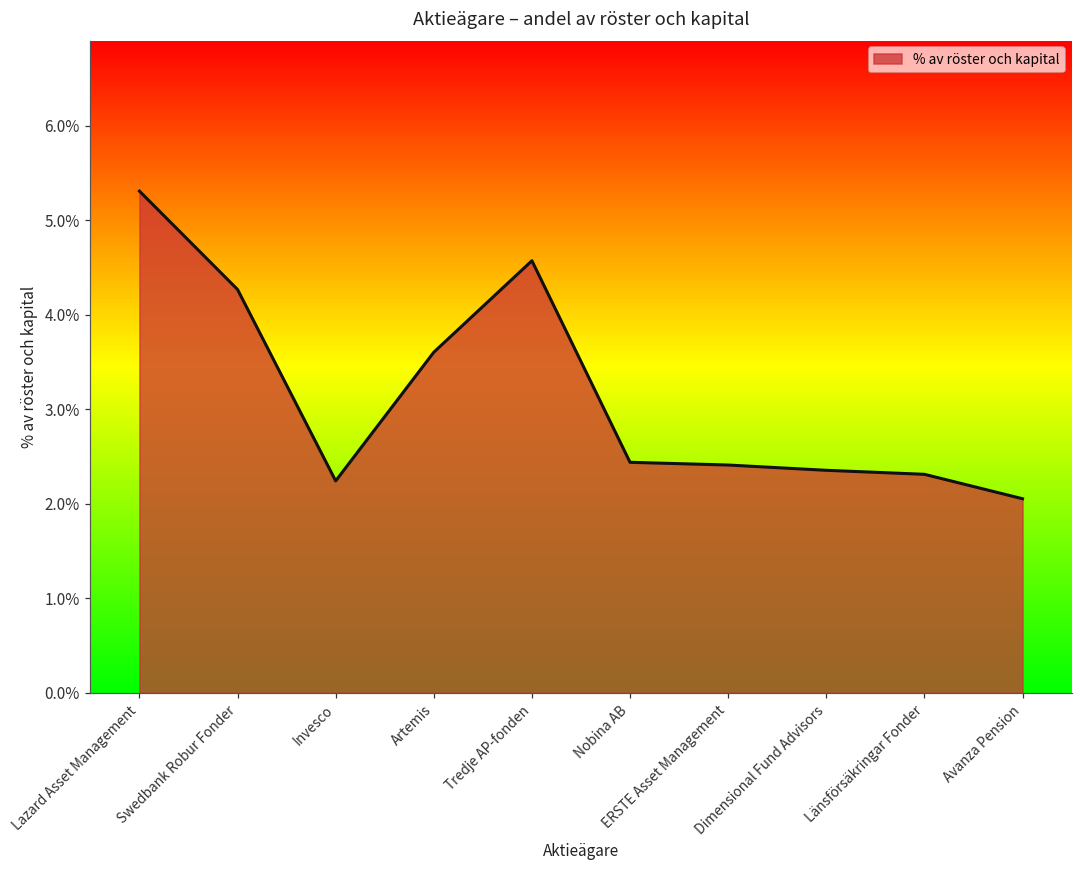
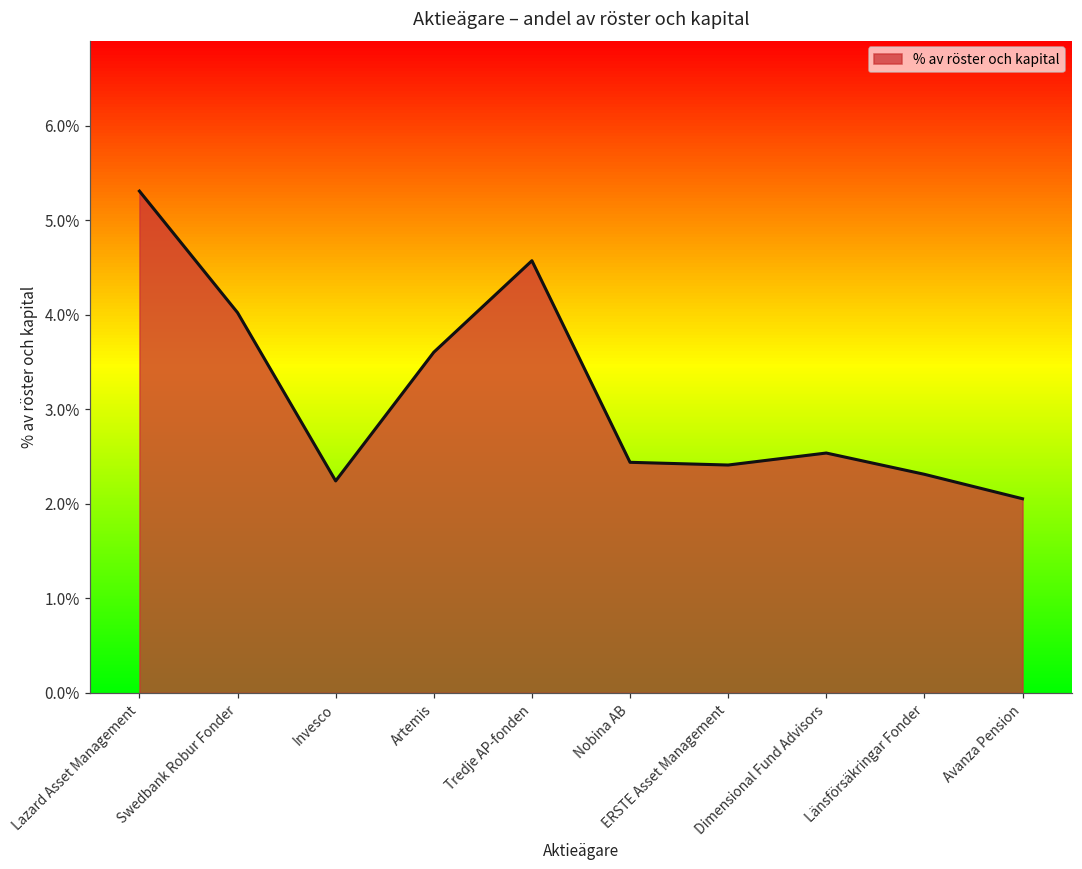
  {
    "Lazard Asset Management": "5.3%",
-   "Swedbank Robur Fonder": "4.3%",
+   "Swedbank Robur Fonder": "4.0%",
    "Invesco": "2.2%",
    "Artemis": "3.6%",
    "Tredje AP-fonden": "4.6%",
    "Nobina AB": "2.4%",
    "ERSTE Asset Management": "2.4%",
-   "Dimensional Fund Advisors": "2.4%",
+   "Dimensional Fund Advisors": "2.5%",
    "Länsförsäkringar Fonder": "2.3%",
    "Avanza Pension": "2.1%"
  }
